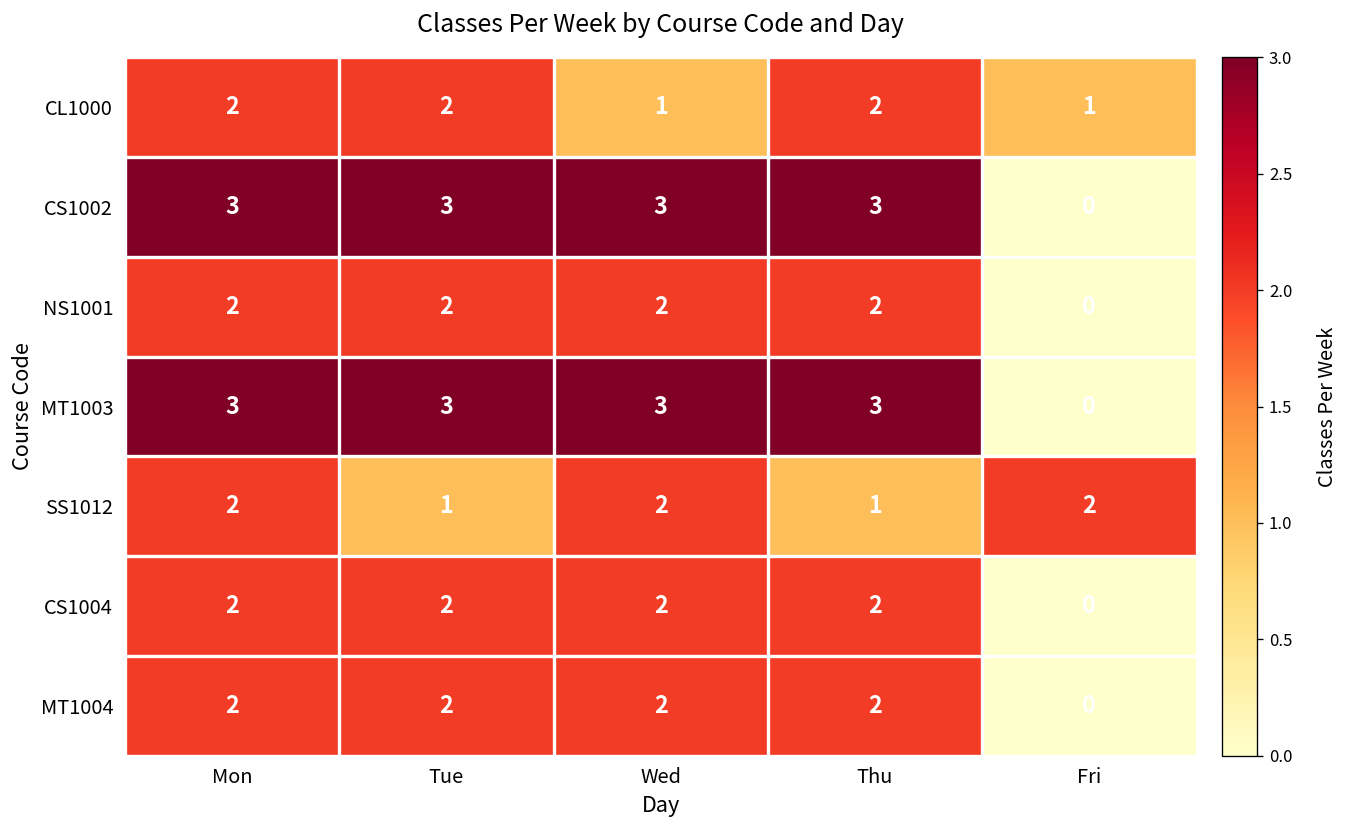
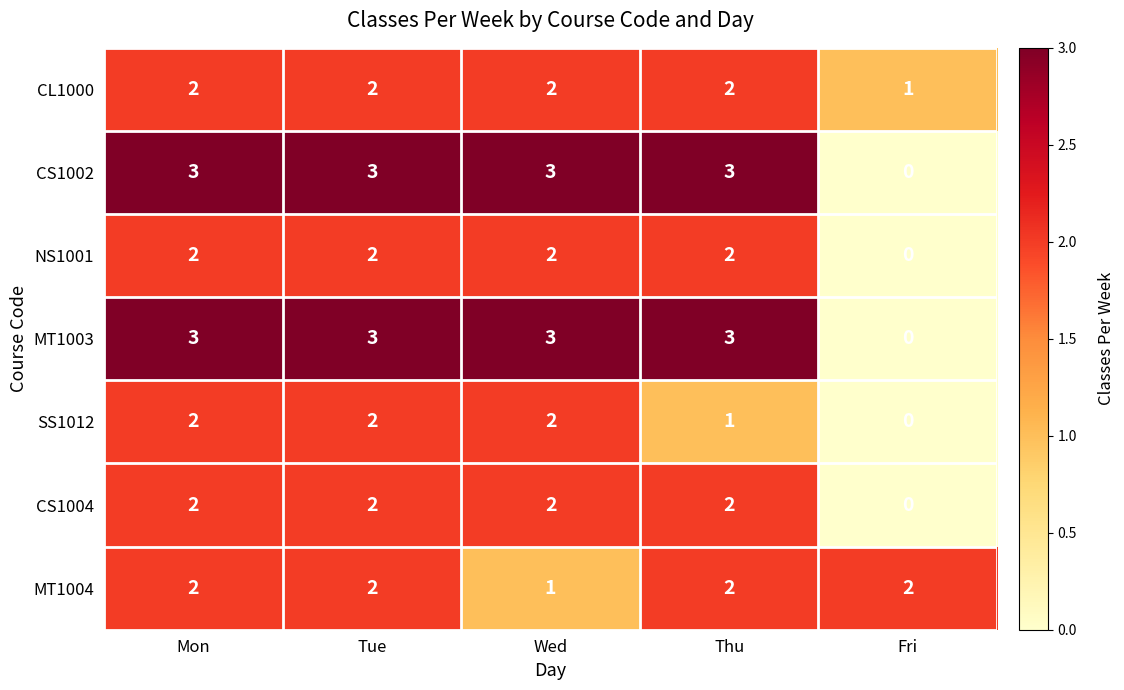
  {
    "CL1000": {
      "Mon": 2,
      "Tue": 2,
-     "Wed": 1,
+     "Wed": 2,
      "Thu": 2,
      "Fri": 1
    },
    "CS1002": {
      "Mon": 3,
      "Tue": 3,
      "Wed": 3,
      "Thu": 3,
      "Fri": 0
    },
    "NS1001": {
      "Mon": 2,
      "Tue": 2,
      "Wed": 2,
      "Thu": 2,
      "Fri": 0
    },
    "MT1003": {
      "Mon": 3,
      "Tue": 3,
      "Wed": 3,
      "Thu": 3,
      "Fri": 0
    },
    "SS1012": {
      "Mon": 2,
-     "Tue": 1,
+     "Tue": 2,
      "Wed": 2,
      "Thu": 1,
-     "Fri": 2
+     "Fri": 0
    },
    "CS1004": {
      "Mon": 2,
      "Tue": 2,
      "Wed": 2,
      "Thu": 2,
      "Fri": 0
    },
    "MT1004": {
      "Mon": 2,
      "Tue": 2,
-     "Wed": 2,
+     "Wed": 1,
      "Thu": 2,
-     "Fri": 0
+     "Fri": 2
    }
  }
